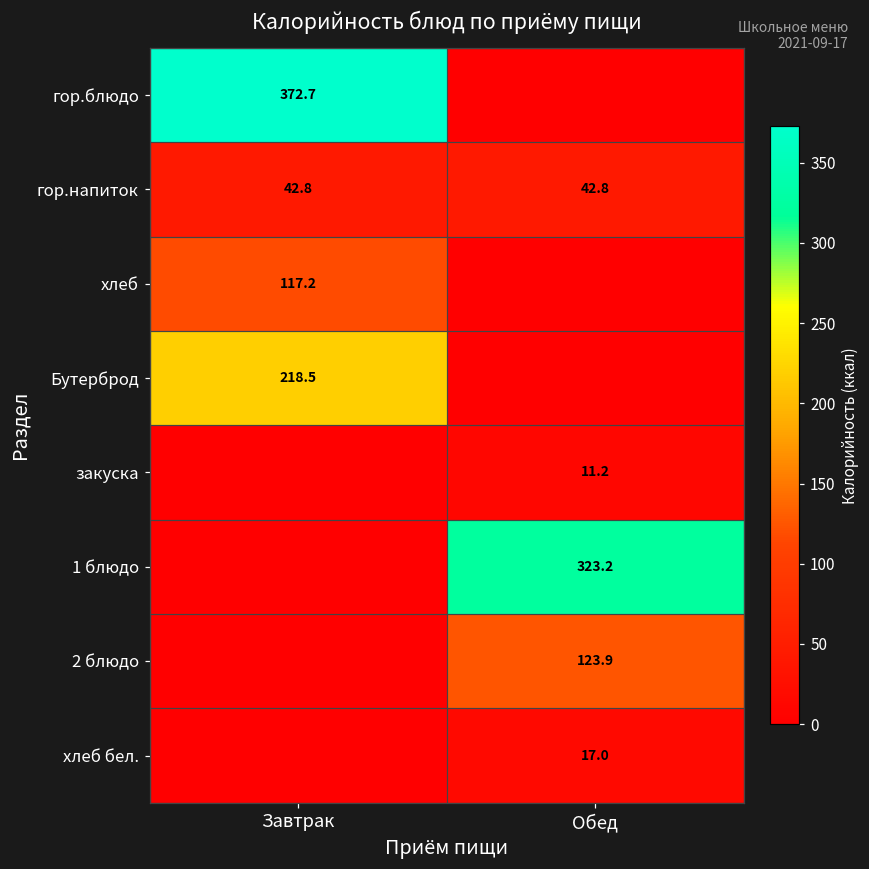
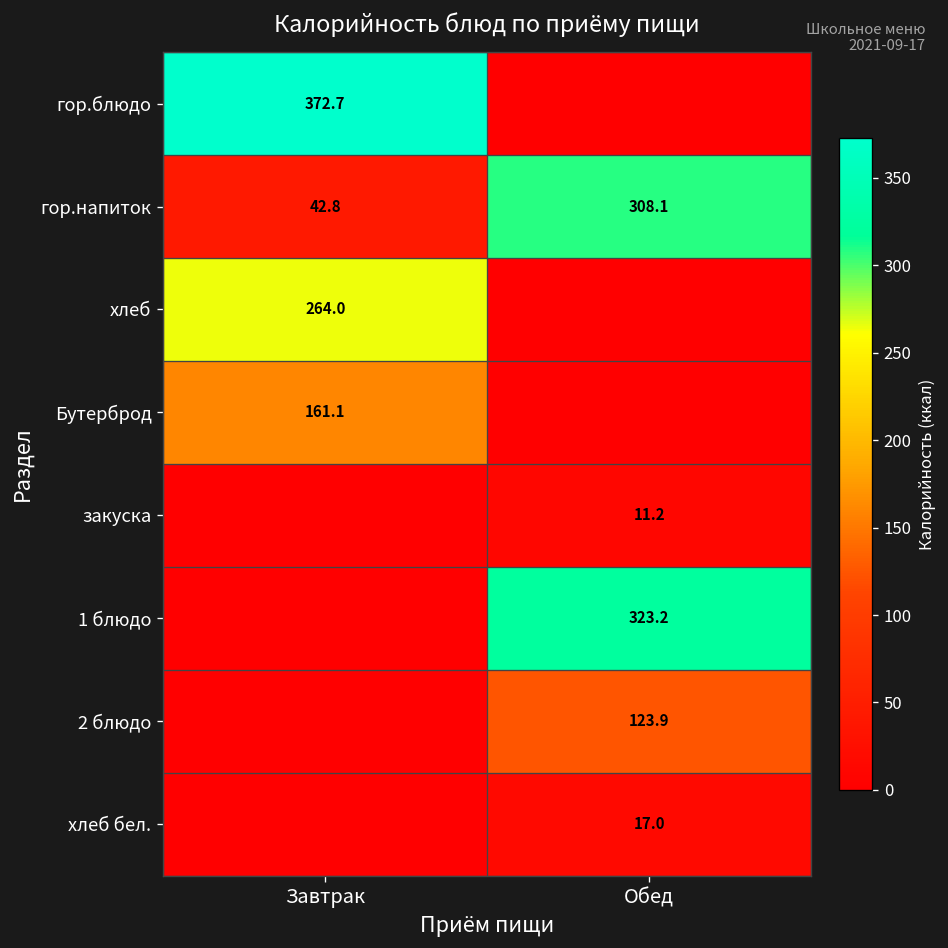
  {
    "гор.блюдо": {
      "Завтрак": 372.7
    },
    "гор.напиток": {
      "Завтрак": 42.8,
-     "Обед": 42.8
+     "Обед": 308.1
    },
    "хлеб": {
-     "Завтрак": 117.2
+     "Завтрак": 264.0
    },
    "Бутерброд": {
-     "Завтрак": 218.5
+     "Завтрак": 161.1
    },
    "закуска": {
      "Обед": 11.2
    },
    "1 блюдо": {
      "Обед": 323.2
    },
    "2 блюдо": {
      "Обед": 123.9
    },
    "хлеб бел.": {
      "Обед": 17.0
    }
  }
